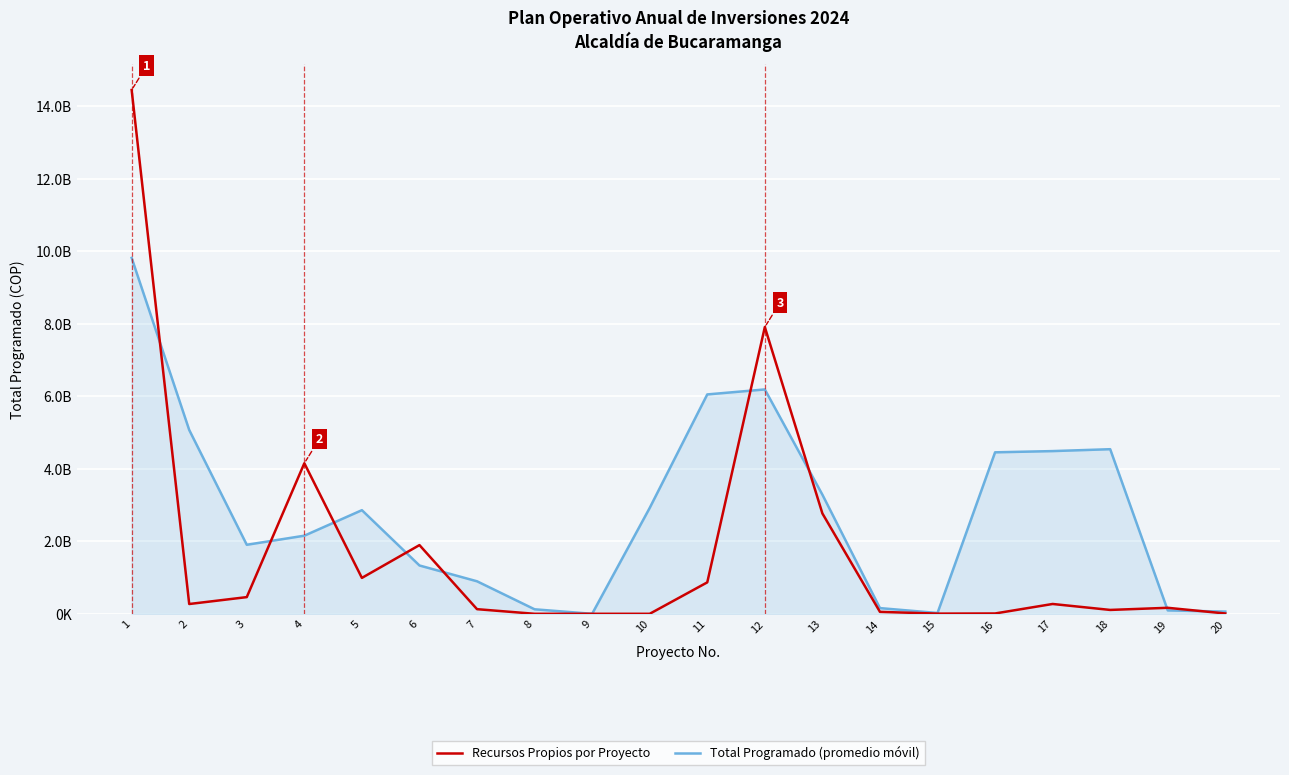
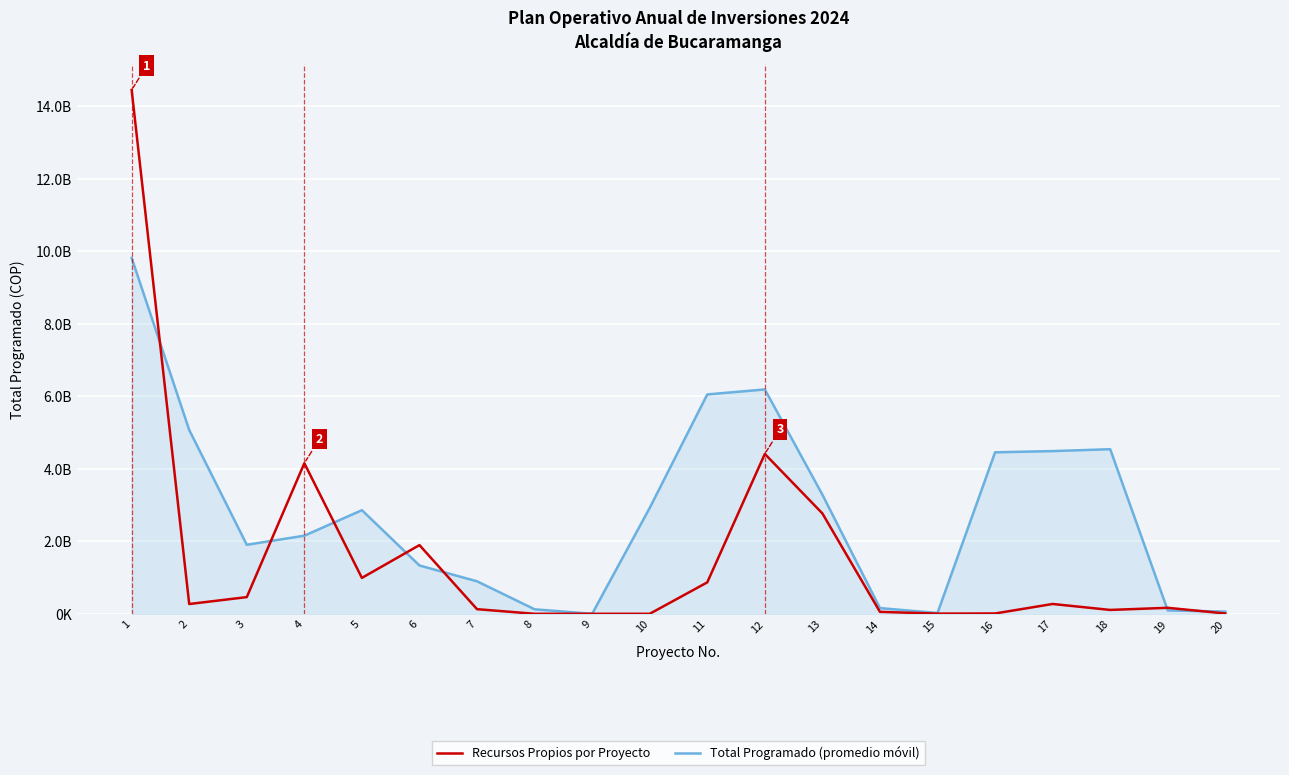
  {
    "Recursos Propios por Proyecto": {
      "1": 14400000000,
      "2": 300000000,
      "3": 500000000,
      "4": 4200000000,
      "5": 1000000000,
      "6": 1900000000,
      "7": 100000000,
      "8": 0,
      "10": 0,
      "11": 900000000,
-     "12": 7900000000,
+     "12": 4400000000,
      "13": 2800000000,
      "14": 100000000,
      "16": 0,
      "17": 300000000,
      "18": 100000000,
      "19": 200000000
    },
    "Total Programado (promedio móvil)": {
      "1": 9800000000,
      "2": 5100000000,
      "3": 1900000000,
      "4": 2200000000,
      "5": 2900000000,
      "6": 1300000000,
      "7": 900000000,
      "8": 100000000,
      "10": 2900000000,
      "11": 6000000000,
      "12": 6200000000,
      "13": 3300000000,
      "14": 200000000,
      "16": 4500000000,
      "17": 4500000000,
      "18": 4500000000,
      "19": 100000000
    }
  }
